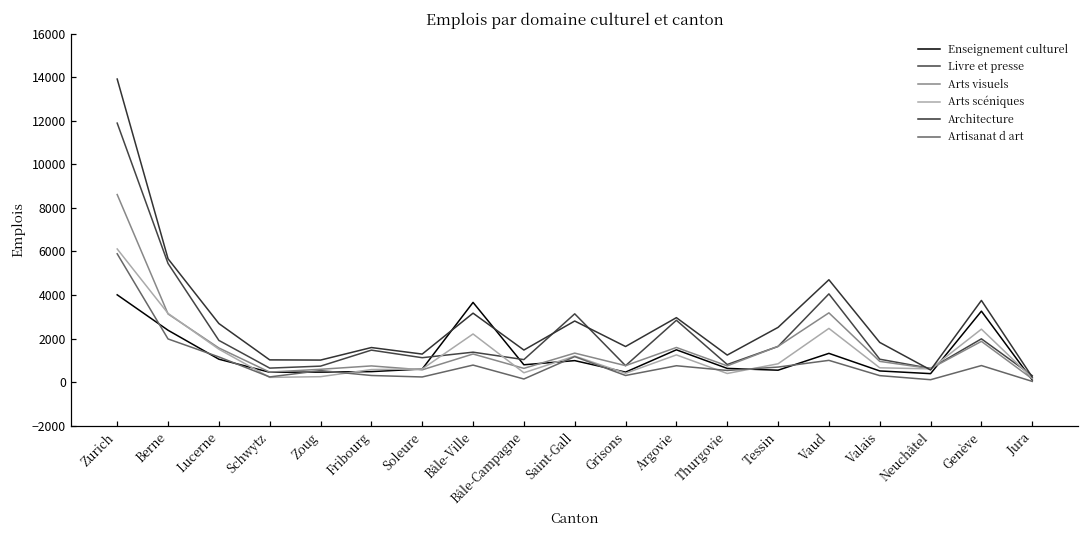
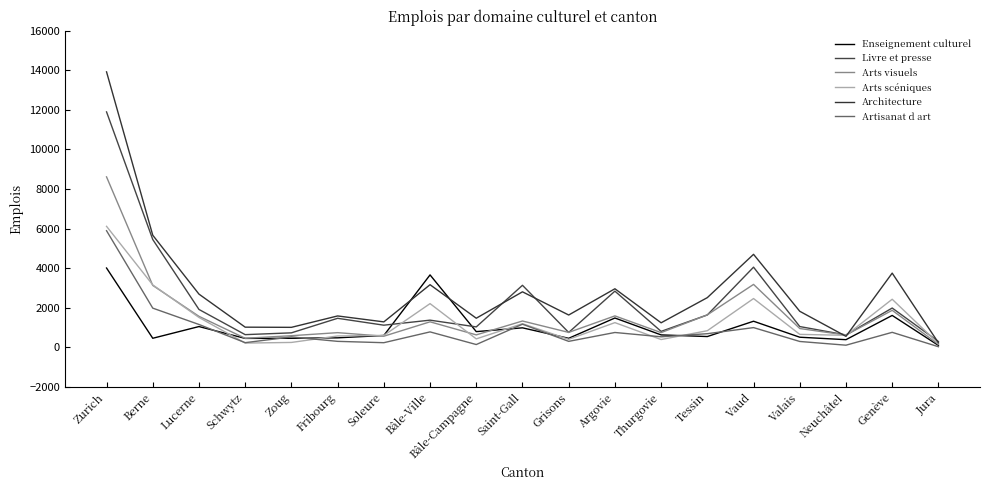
  {
    "Enseignement culturel": {
      "Zurich": 4000,
-     "Berne": 2400,
+     "Berne": 500,
      "Bâle-Ville": 3700,
      "Bâle-Campagne": 800,
      "Saint-Gall": 1000,
      "Tessin": 500,
      "Vaud": 1300,
      "Valais": 500,
      "Neuchâtel": 400,
-     "Genève": 3300
+     "Genève": 1600
    }
  }
